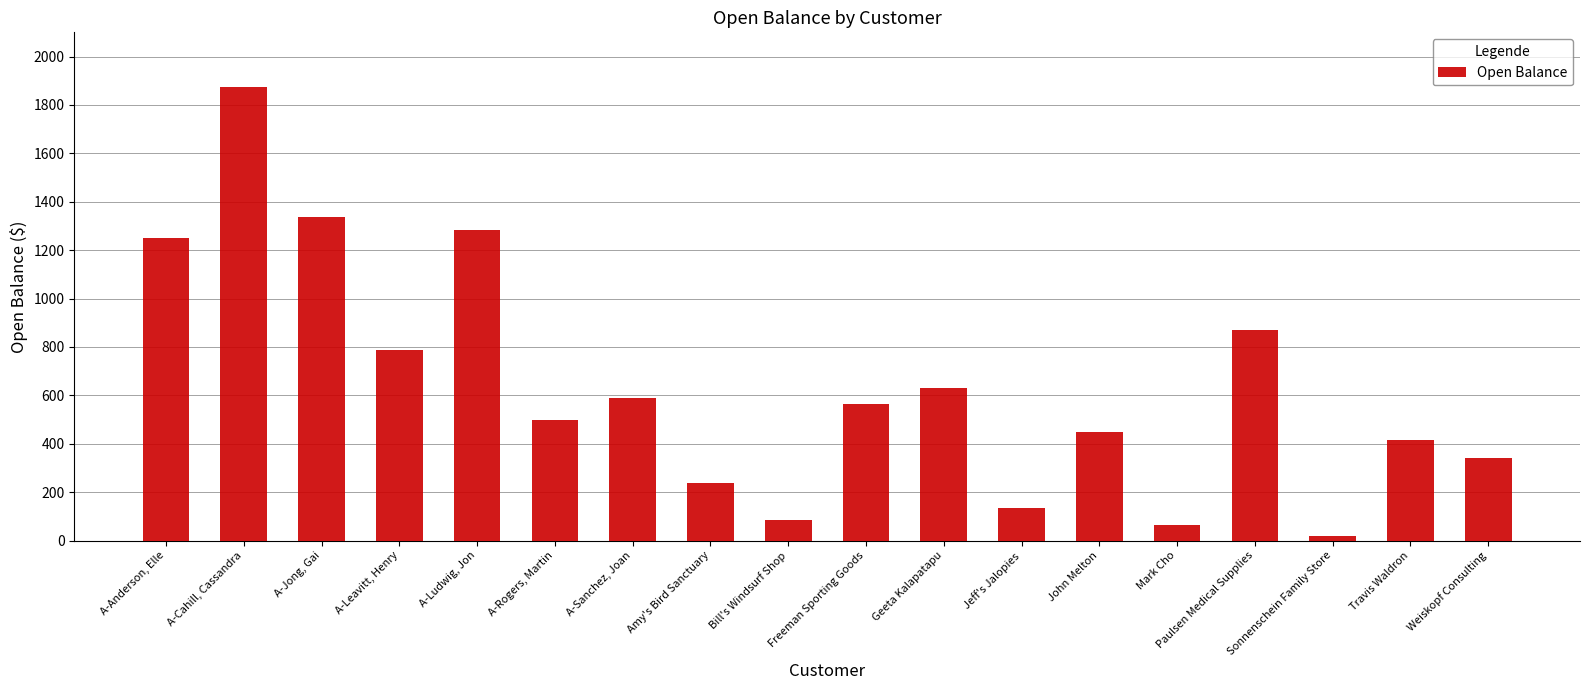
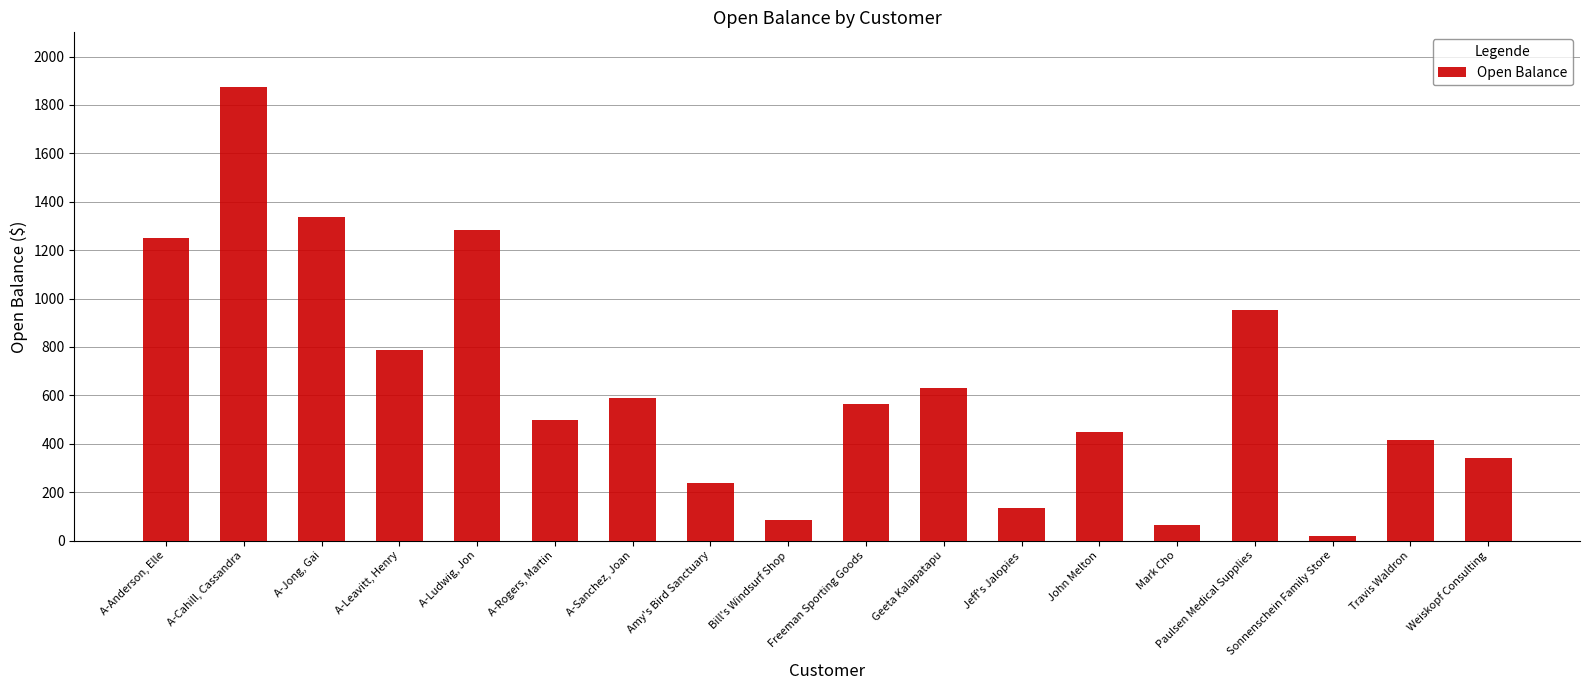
  {
    "A-Anderson, Elle": 1250,
    "A-Cahill, Cassandra": 1880,
    "A-Jong, Gai": 1340,
    "A-Leavitt, Henry": 790,
    "A-Ludwig, Jon": 1280,
    "A-Rogers, Martin": 500,
    "A-Sanchez, Joan": 590,
    "Amy's Bird Sanctuary": 240,
    "Bill's Windsurf Shop": 90,
    "Freeman Sporting Goods": 560,
    "Geeta Kalapatapu": 630,
    "Jeff's Jalopies": 130,
    "John Melton": 450,
    "Mark Cho": 60,
-   "Paulsen Medical Supplies": 870,
+   "Paulsen Medical Supplies": 950,
    "Sonnenschein Family Store": 20,
    "Travis Waldron": 410,
    "Weiskopf Consulting": 340
  }
